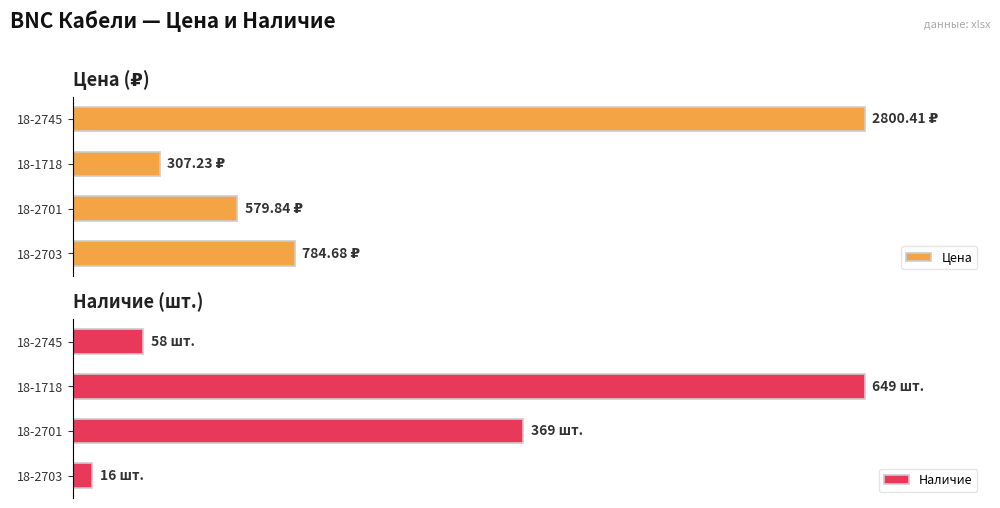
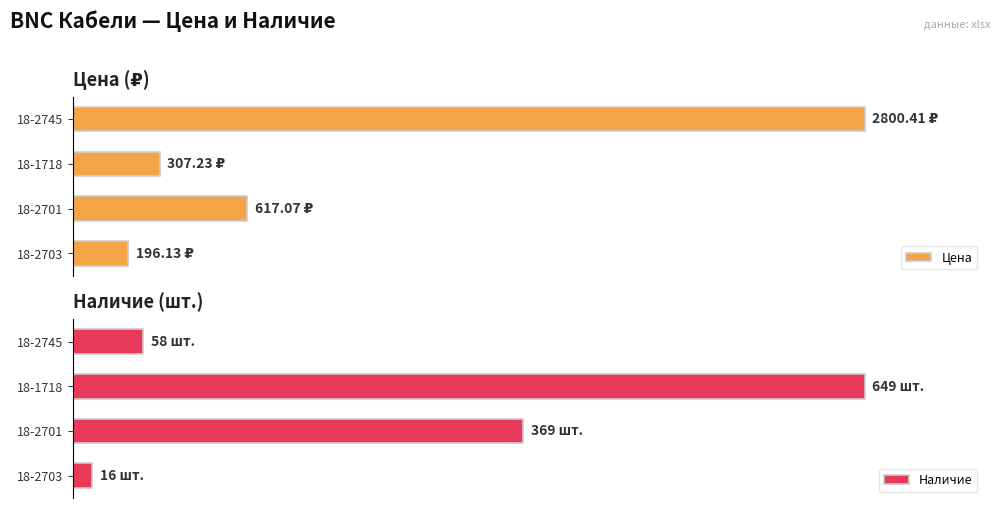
  {
    "Цена (₽)": {
      "18-2745": 2800.41,
      "18-1718": 307.23,
-     "18-2701": 579.84,
-     "18-2703": 784.68
+     "18-2701": 617.07,
+     "18-2703": 196.13
    },
    "Наличие (шт.)": {
      "18-2745": 58,
      "18-1718": 649,
      "18-2701": 369,
      "18-2703": 16
    }
  }
